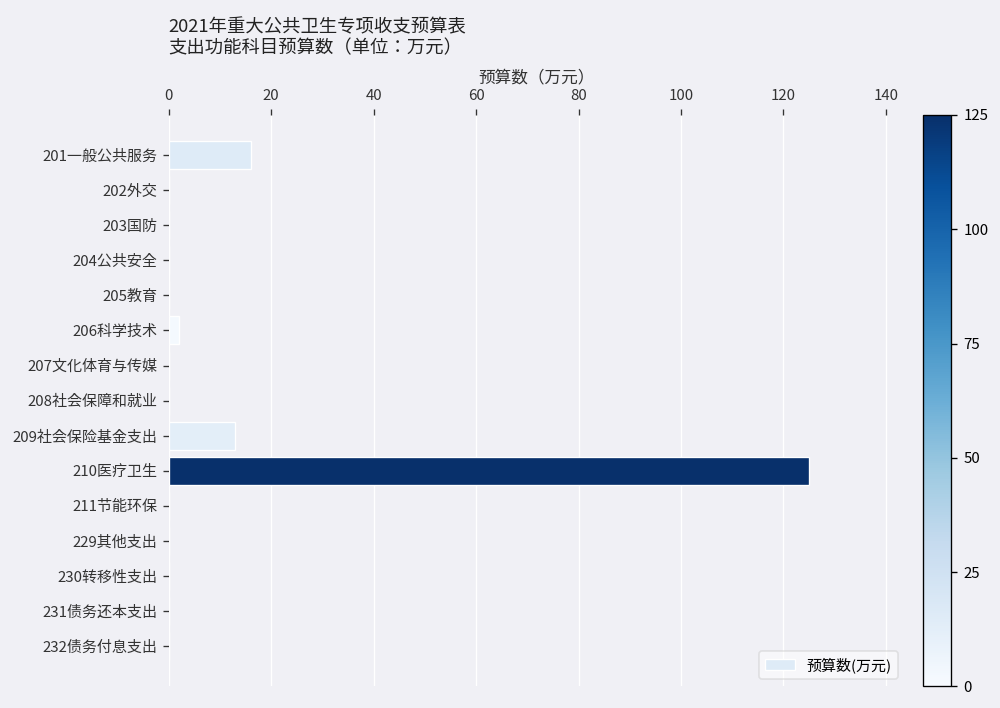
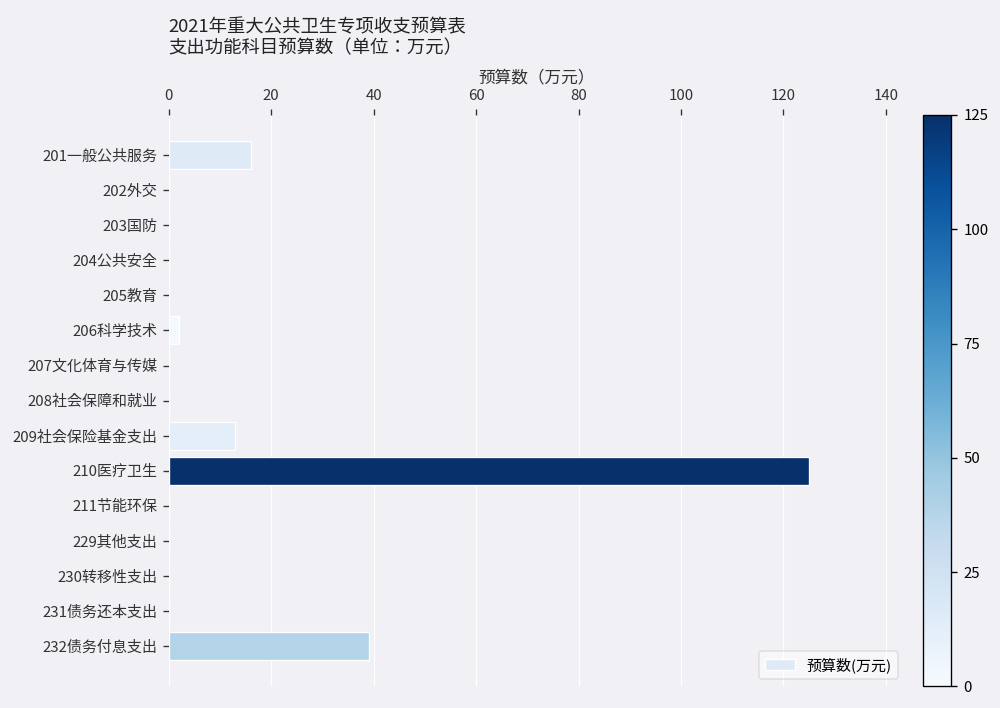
  {
    "201一般公共服务": 16,
    "202外交": 0,
    "203国防": 0,
    "204公共安全": 0,
    "205教育": 0,
    "206科学技术": 2,
    "207文化体育与传媒": 0,
    "208社会保障和就业": 0,
    "209社会保险基金支出": 13,
    "210医疗卫生": 125,
    "211节能环保": 0,
    "229其他支出": 0,
    "230转移性支出": 0,
    "231债务还本支出": 0,
-   "232债务付息支出": 0
+   "232债务付息支出": 39
  }
